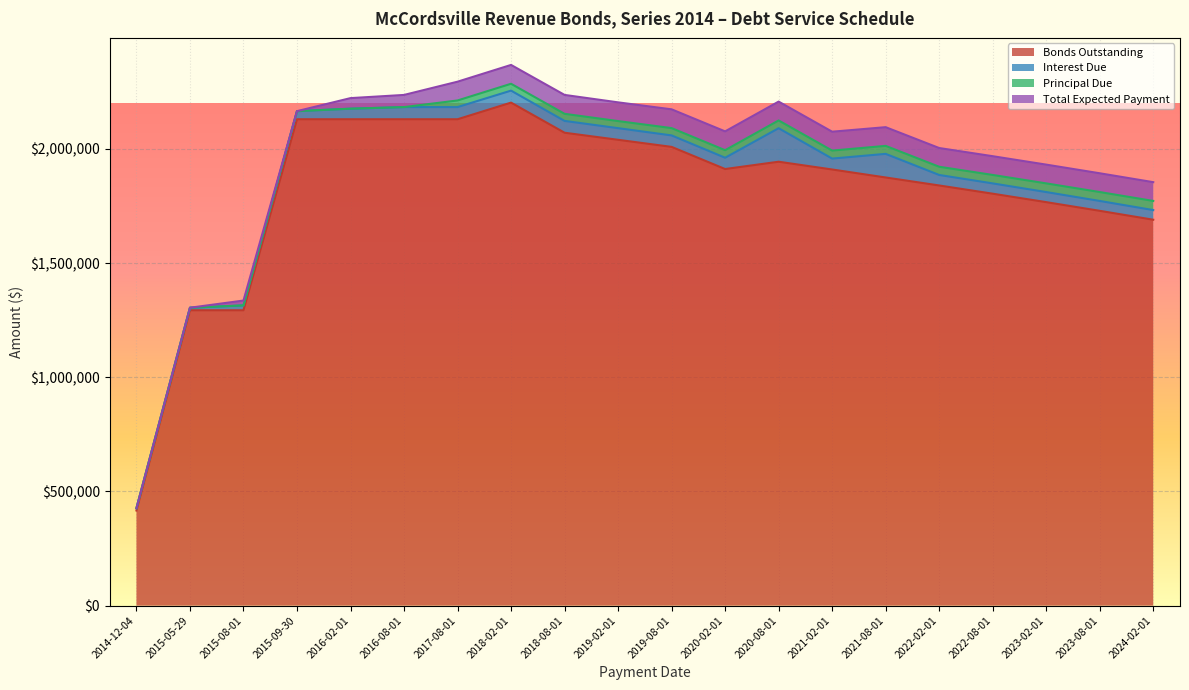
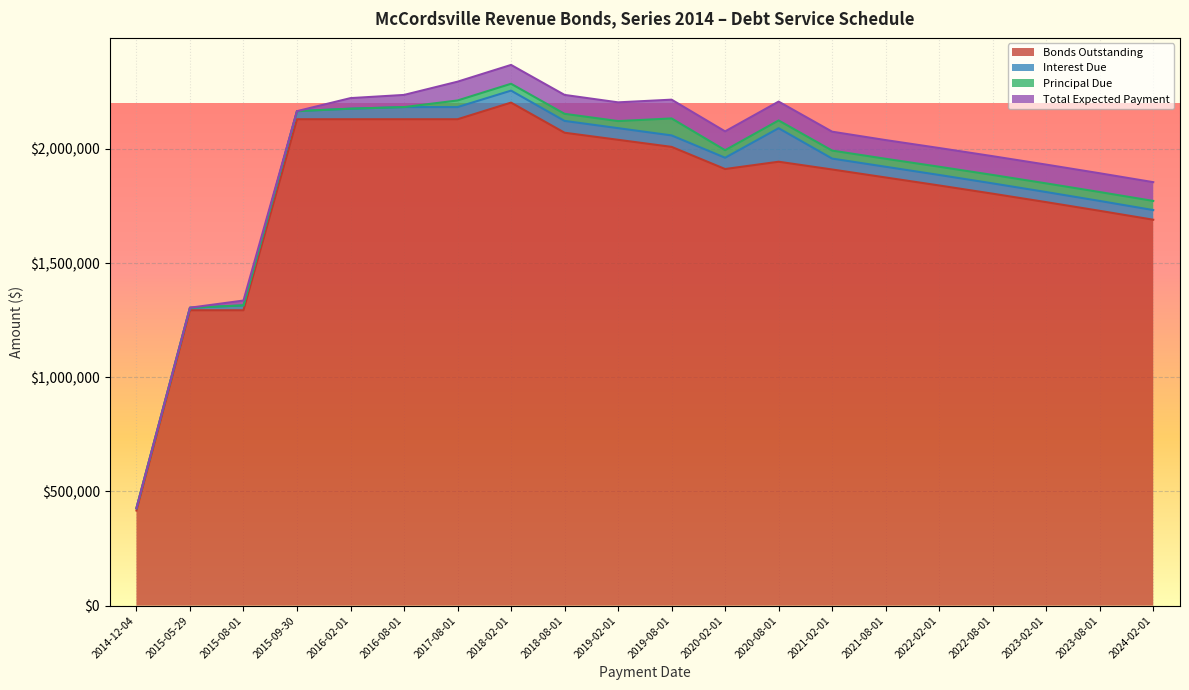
  {
    "Bonds Outstanding": {
      "2015-05-29": "$1,290,000",
      "2015-08-01": "$1,290,000",
      "2015-09-30": "$2,130,000",
      "2016-02-01": "$2,130,000",
      "2016-08-01": "$2,130,000",
      "2017-08-01": "$2,130,000",
      "2018-02-01": "$2,200,000",
      "2018-08-01": "$2,070,000",
      "2019-02-01": "$2,040,000",
      "2019-08-01": "$2,010,000",
      "2020-02-01": "$1,910,000",
      "2020-08-01": "$1,940,000",
      "2021-02-01": "$1,910,000",
      "2021-08-01": "$1,880,000",
      "2022-02-01": "$1,840,000",
      "2022-08-01": "$1,800,000",
      "2023-02-01": "$1,770,000",
      "2023-08-01": "$1,730,000",
      "2024-02-01": "$1,690,000"
    },
    "Interest Due": {
      "2017-08-01": "$50,000",
      "2018-02-01": "$50,000",
      "2018-08-01": "$50,000",
      "2019-02-01": "$50,000",
      "2019-08-01": "$50,000",
      "2020-02-01": "$50,000",
      "2020-08-01": "$150,000",
      "2021-02-01": "$50,000",
-     "2021-08-01": "$100,000",
+     "2021-08-01": "$50,000",
      "2022-02-01": "$50,000",
      "2022-08-01": "$50,000",
      "2023-02-01": "$40,000",
      "2023-08-01": "$40,000",
      "2024-02-01": "$40,000"
    },
    "Principal Due": {
      "2017-08-01": "$30,000",
      "2018-02-01": "$30,000",
      "2018-08-01": "$30,000",
      "2019-02-01": "$30,000",
-     "2019-08-01": "$30,000",
+     "2019-08-01": "$70,000",
      "2020-02-01": "$30,000",
      "2020-08-01": "$30,000",
      "2021-02-01": "$40,000",
      "2021-08-01": "$40,000",
      "2022-02-01": "$40,000",
      "2022-08-01": "$40,000",
      "2023-02-01": "$40,000",
      "2023-08-01": "$40,000",
      "2024-02-01": "$40,000"
    },
    "Total Expected Payment": {
      "2015-08-01": "$20,000",
      "2016-02-01": "$50,000",
      "2016-08-01": "$50,000",
      "2017-08-01": "$80,000",
      "2018-02-01": "$80,000",
      "2018-08-01": "$80,000",
      "2019-02-01": "$80,000",
      "2019-08-01": "$80,000",
      "2020-02-01": "$80,000",
      "2020-08-01": "$80,000",
      "2021-02-01": "$80,000",
      "2021-08-01": "$80,000",
      "2022-02-01": "$80,000",
      "2022-08-01": "$80,000",
      "2023-02-01": "$80,000",
      "2023-08-01": "$80,000",
      "2024-02-01": "$80,000"
    }
  }
